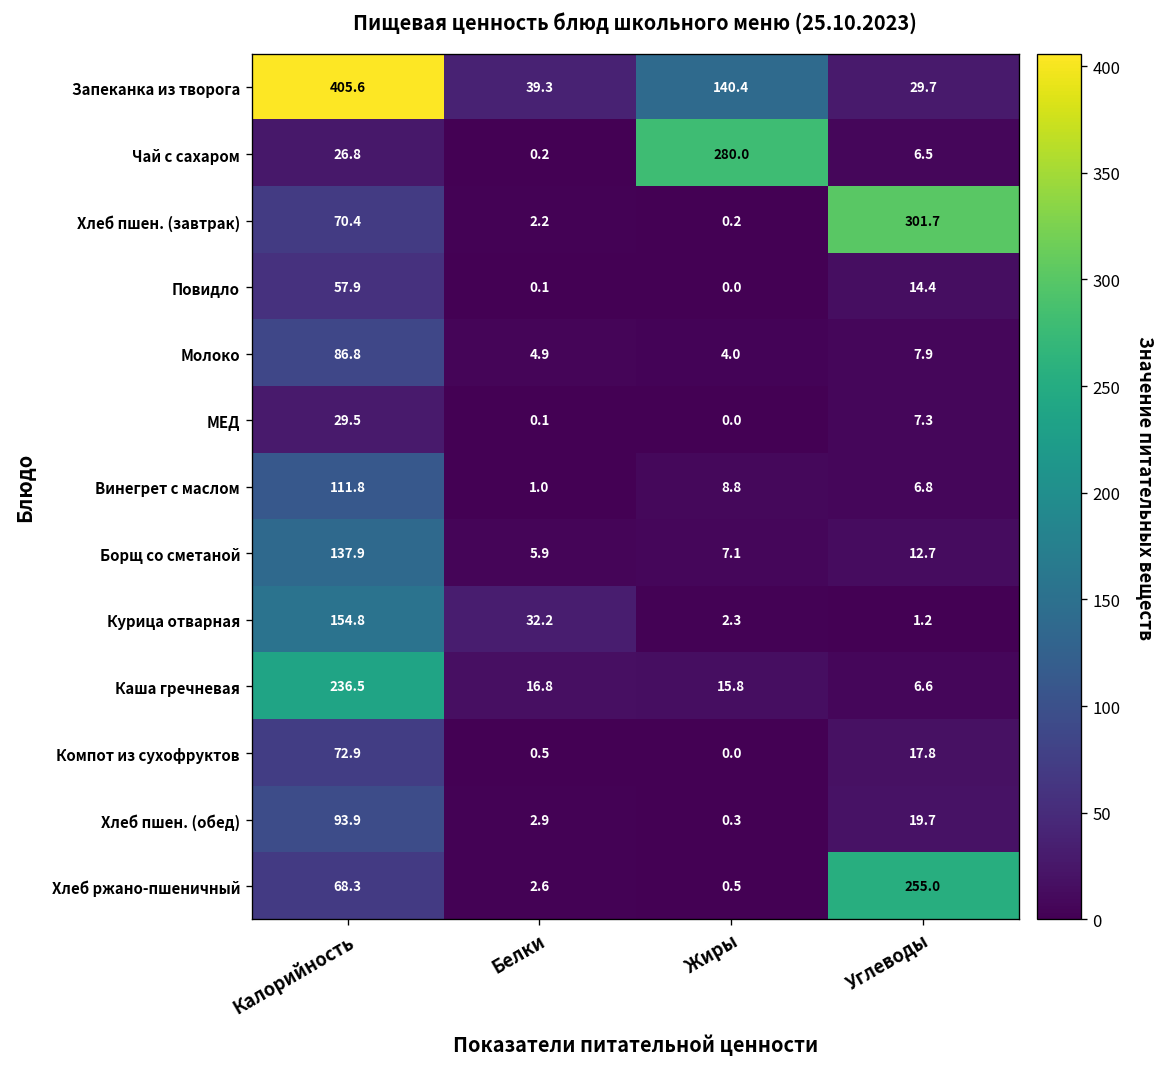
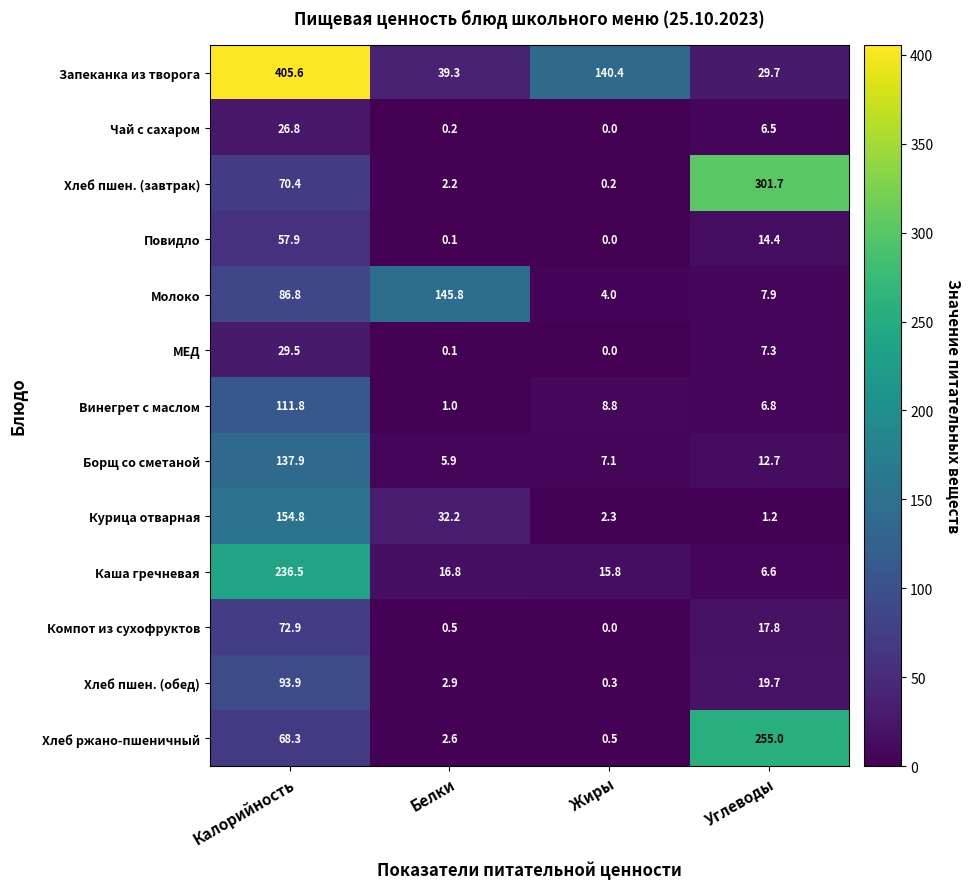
  {
    "Запеканка из творога": {
      "Калорийность": 405.6,
      "Белки": 39.3,
      "Жиры": 140.4,
      "Углеводы": 29.7
    },
    "Чай с сахаром": {
      "Калорийность": 26.8,
      "Белки": 0.2,
-     "Жиры": 280.0,
+     "Жиры": 0.0,
      "Углеводы": 6.5
    },
    "Хлеб пшен. (завтрак)": {
      "Калорийность": 70.4,
      "Белки": 2.2,
      "Жиры": 0.2,
      "Углеводы": 301.7
    },
    "Повидло": {
      "Калорийность": 57.9,
      "Белки": 0.1,
      "Жиры": 0.0,
      "Углеводы": 14.4
    },
    "Молоко": {
      "Калорийность": 86.8,
-     "Белки": 4.9,
+     "Белки": 145.8,
      "Жиры": 4.0,
      "Углеводы": 7.9
    },
    "МЕД": {
      "Калорийность": 29.5,
      "Белки": 0.1,
      "Жиры": 0.0,
      "Углеводы": 7.3
    },
    "Винегрет с маслом": {
      "Калорийность": 111.8,
      "Белки": 1.0,
      "Жиры": 8.8,
      "Углеводы": 6.8
    },
    "Борщ со сметаной": {
      "Калорийность": 137.9,
      "Белки": 5.9,
      "Жиры": 7.1,
      "Углеводы": 12.7
    },
    "Курица отварная": {
      "Калорийность": 154.8,
      "Белки": 32.2,
      "Жиры": 2.3,
      "Углеводы": 1.2
    },
    "Каша гречневая": {
      "Калорийность": 236.5,
      "Белки": 16.8,
      "Жиры": 15.8,
      "Углеводы": 6.6
    },
    "Компот из сухофруктов": {
      "Калорийность": 72.9,
      "Белки": 0.5,
      "Жиры": 0.0,
      "Углеводы": 17.8
    },
    "Хлеб пшен. (обед)": {
      "Калорийность": 93.9,
      "Белки": 2.9,
      "Жиры": 0.3,
      "Углеводы": 19.7
    },
    "Хлеб ржано-пшеничный": {
      "Калорийность": 68.3,
      "Белки": 2.6,
      "Жиры": 0.5,
      "Углеводы": 255.0
    }
  }
